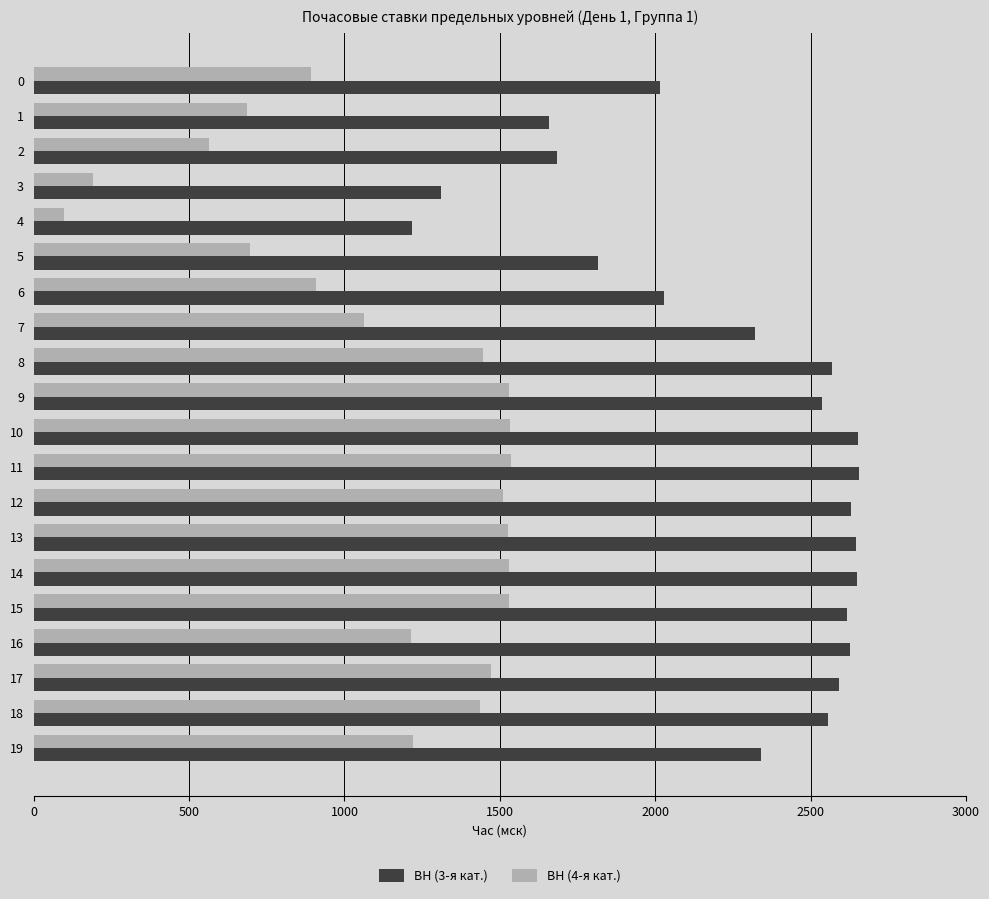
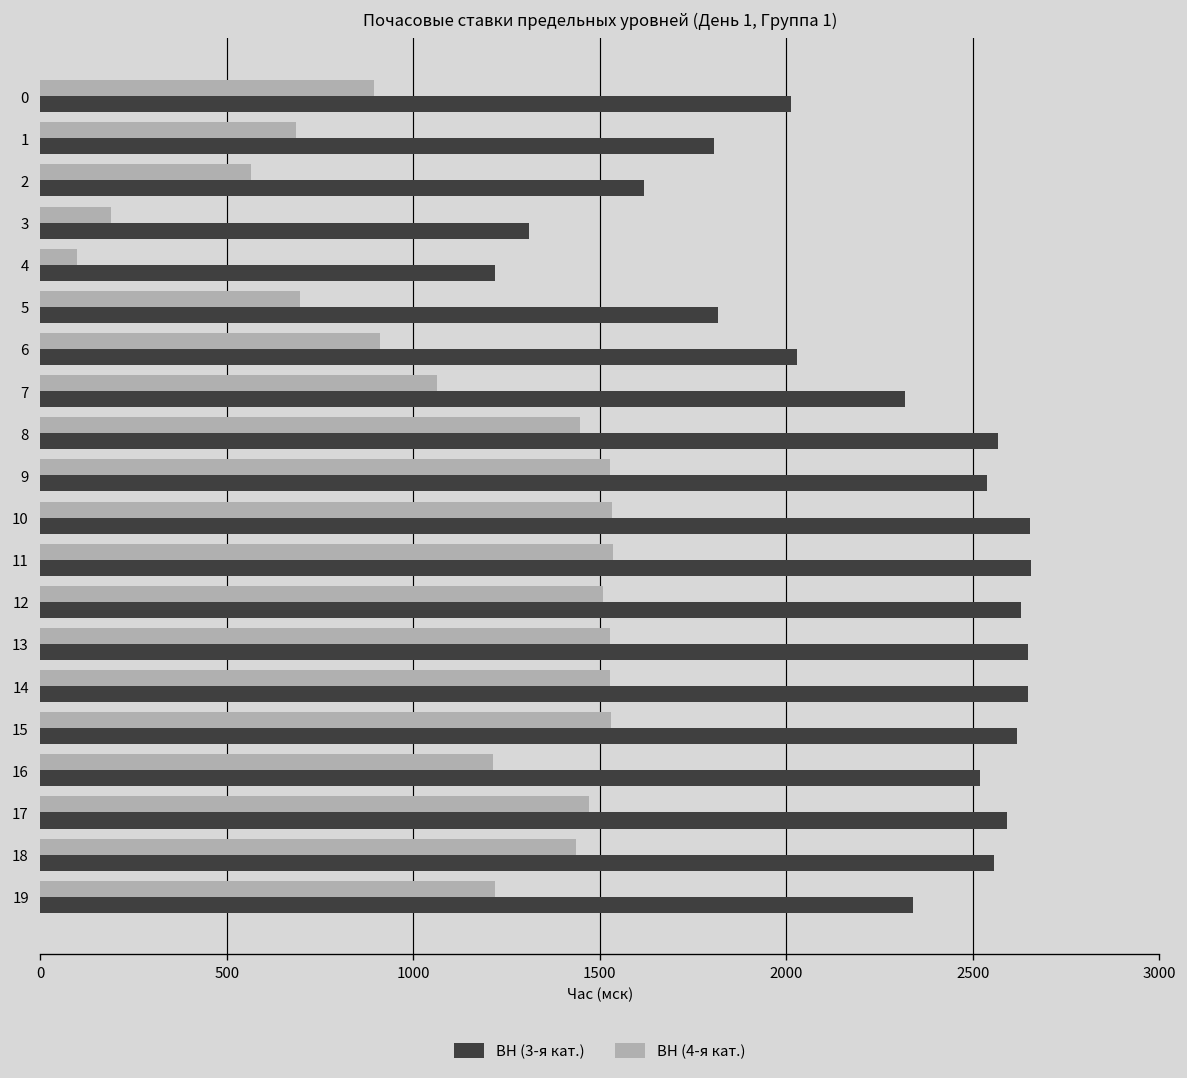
  {
    "ВН (3-я кат.)": {
      "0": 2010,
-     "1": 1660,
-     "2": 1680,
+     "1": 1810,
+     "2": 1620,
      "3": 1310,
      "4": 1220,
      "5": 1820,
      "6": 2030,
      "7": 2320,
      "8": 2570,
      "9": 2540,
      "10": 2650,
      "11": 2660,
      "12": 2630,
      "13": 2650,
      "14": 2650,
      "15": 2620,
-     "16": 2630,
+     "16": 2520,
      "17": 2590,
      "18": 2560,
      "19": 2340
    },
    "ВН (4-я кат.)": {
      "0": 890,
      "1": 690,
      "2": 560,
      "3": 190,
      "4": 100,
      "5": 700,
      "6": 910,
      "7": 1060,
      "8": 1450,
      "9": 1530,
      "10": 1530,
      "11": 1530,
      "12": 1510,
      "13": 1530,
      "14": 1530,
      "15": 1530,
      "16": 1210,
      "17": 1470,
      "18": 1440,
      "19": 1220
    }
  }
